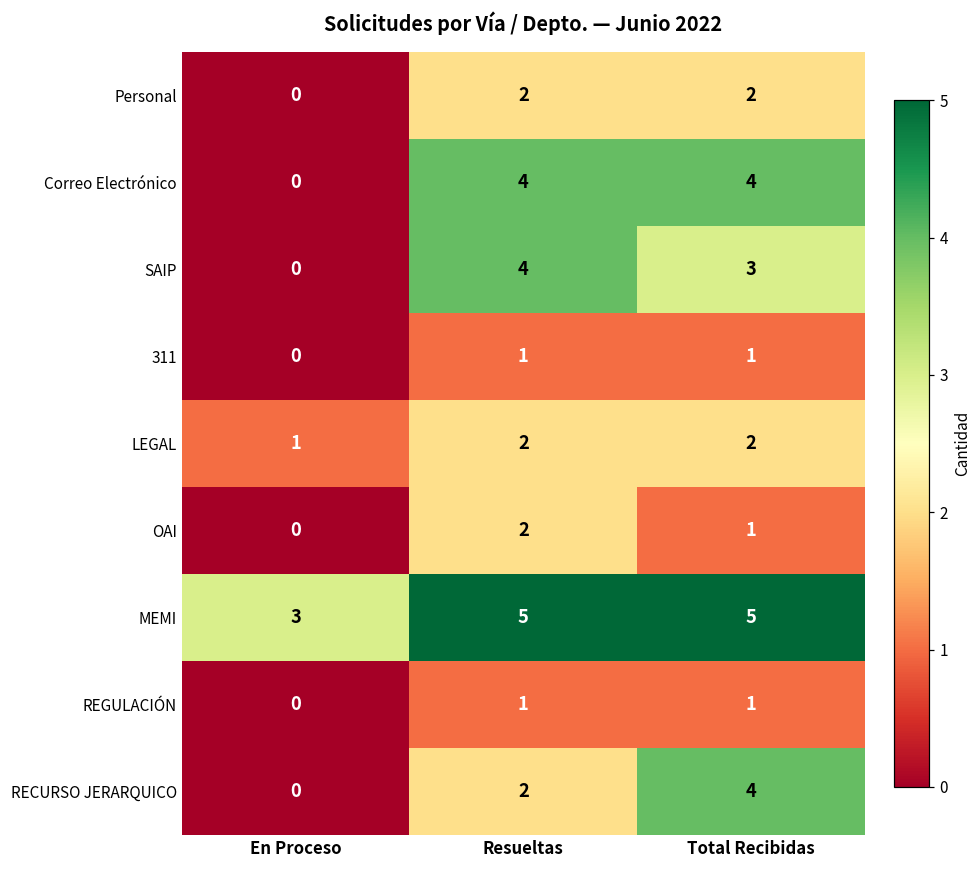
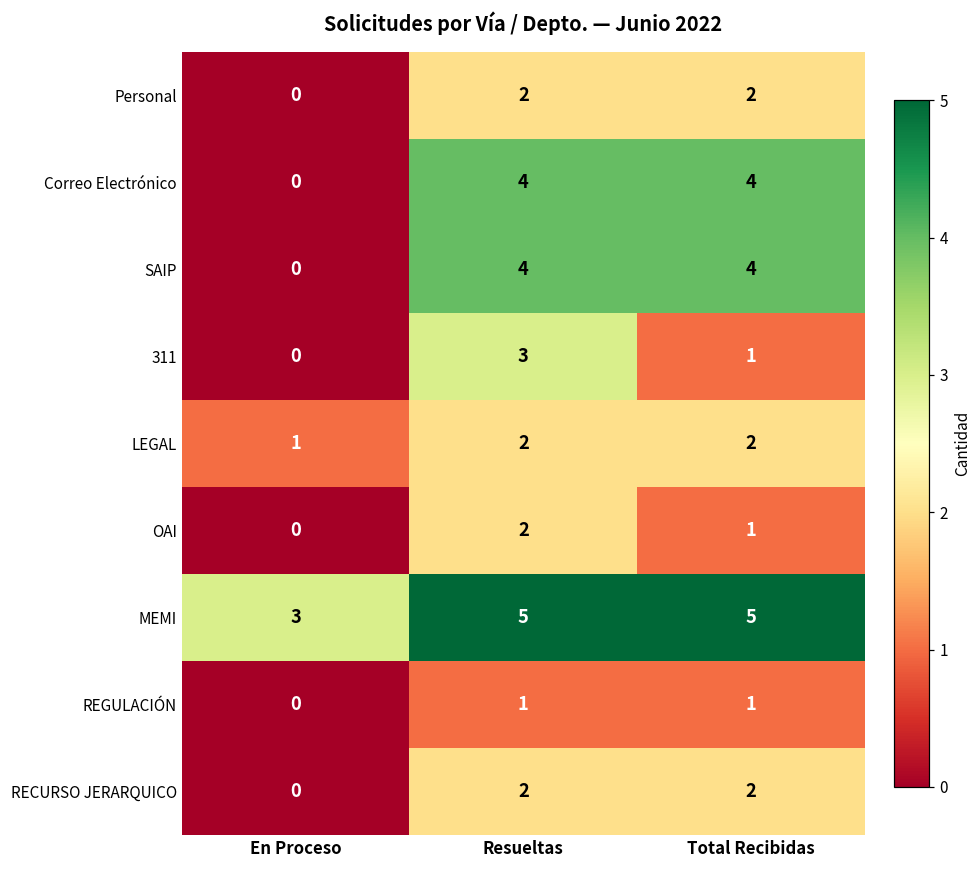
  {
    "Personal": {
      "En Proceso": 0,
      "Resueltas": 2,
      "Total Recibidas": 2
    },
    "Correo Electrónico": {
      "En Proceso": 0,
      "Resueltas": 4,
      "Total Recibidas": 4
    },
    "SAIP": {
      "En Proceso": 0,
      "Resueltas": 4,
-     "Total Recibidas": 3
+     "Total Recibidas": 4
    },
    "311": {
      "En Proceso": 0,
-     "Resueltas": 1,
+     "Resueltas": 3,
      "Total Recibidas": 1
    },
    "LEGAL": {
      "En Proceso": 1,
      "Resueltas": 2,
      "Total Recibidas": 2
    },
    "OAI": {
      "En Proceso": 0,
      "Resueltas": 2,
      "Total Recibidas": 1
    },
    "MEMI": {
      "En Proceso": 3,
      "Resueltas": 5,
      "Total Recibidas": 5
    },
    "REGULACIÓN": {
      "En Proceso": 0,
      "Resueltas": 1,
      "Total Recibidas": 1
    },
    "RECURSO JERARQUICO": {
      "En Proceso": 0,
      "Resueltas": 2,
-     "Total Recibidas": 4
+     "Total Recibidas": 2
    }
  }
